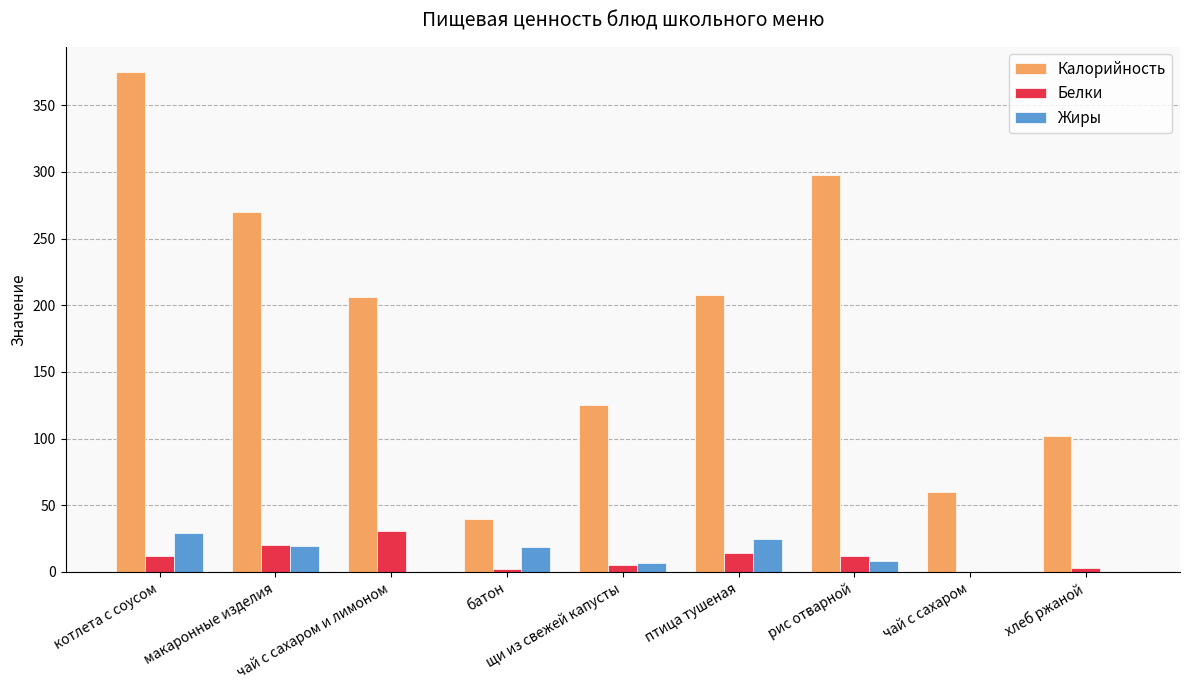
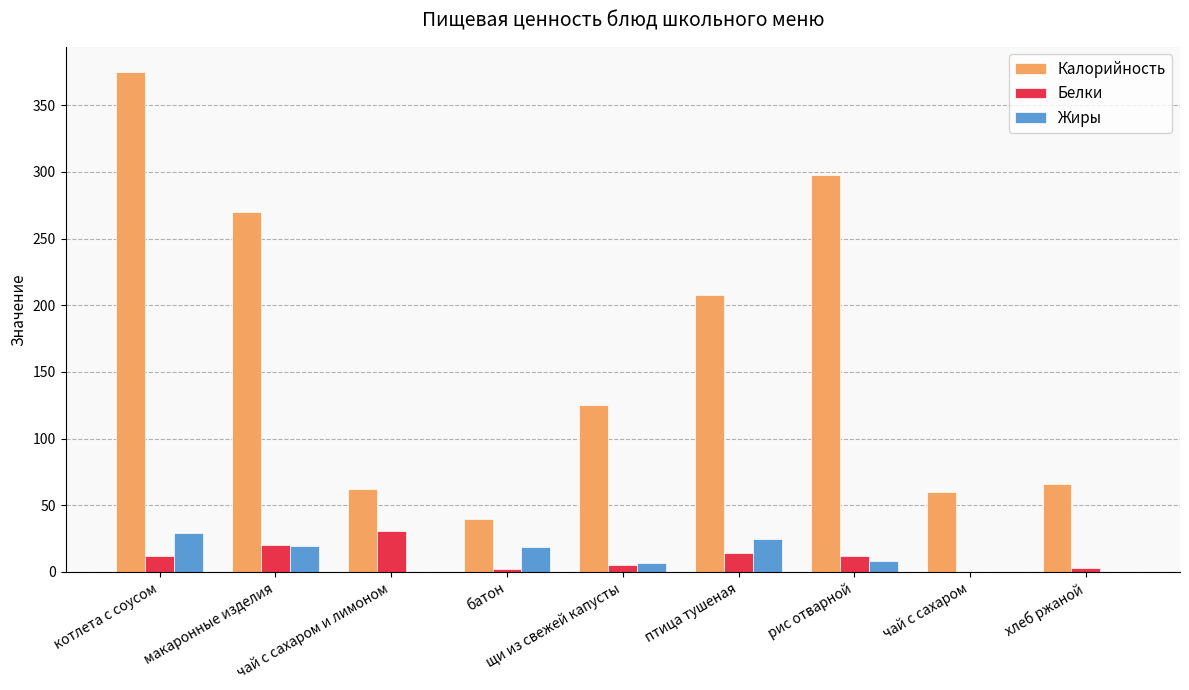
  {
    "Калорийность": {
      "котлета с соусом": 375,
      "макаронные изделия": 270,
-     "чай с сахаром и лимоном": 206,
+     "чай с сахаром и лимоном": 62,
      "батон": 40,
      "щи из свежей капусты": 125,
      "птица тушеная": 208,
      "рис отварной": 298,
      "чай с сахаром": 60,
-     "хлеб ржаной": 102
+     "хлеб ржаной": 66
    },
    "Белки": {
      "котлета с соусом": 12,
      "макаронные изделия": 20,
      "чай с сахаром и лимоном": 31,
      "батон": 2,
      "щи из свежей капусты": 6,
      "птица тушеная": 14,
      "рис отварной": 12,
      "чай с сахаром": 0,
      "хлеб ржаной": 3
    },
    "Жиры": {
      "котлета с соусом": 29,
      "макаронные изделия": 19,
      "батон": 19,
      "щи из свежей капусты": 7,
      "птица тушеная": 25,
      "рис отварной": 8,
      "чай с сахаром": 0,
      "хлеб ржаной": 0
    }
  }
